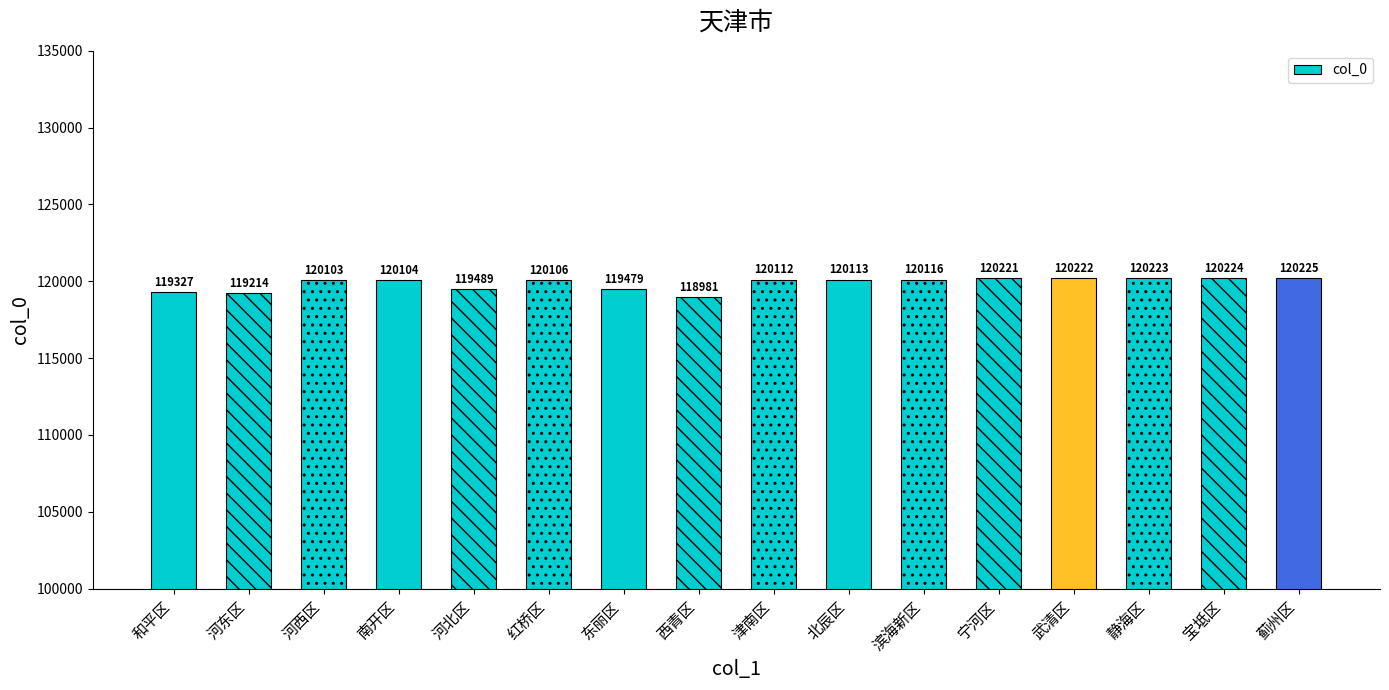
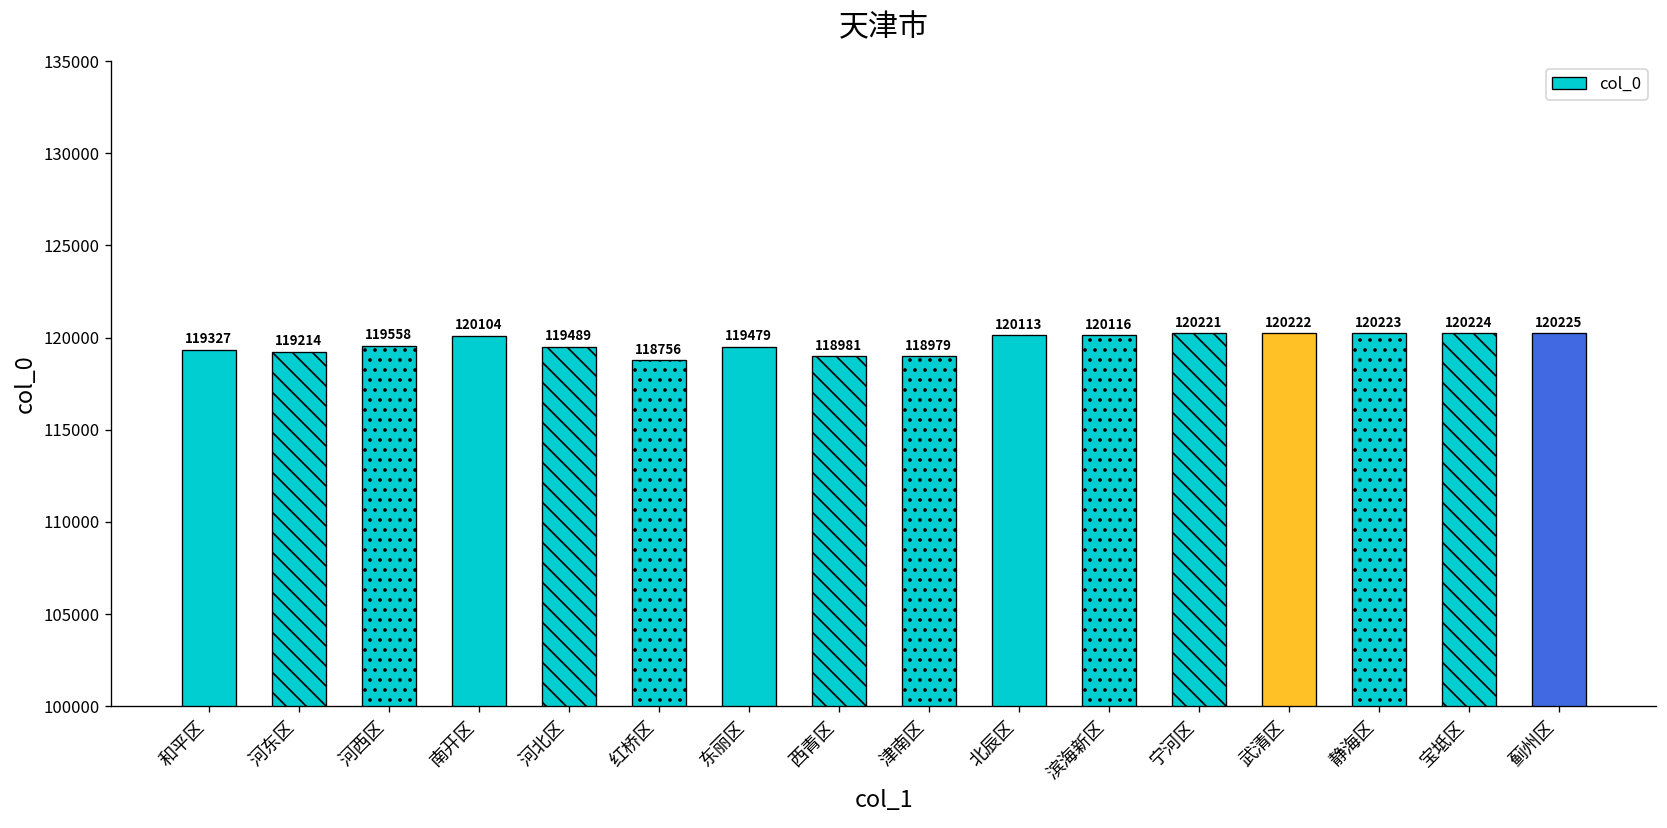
  {
    "和平区": 119327,
    "河东区": 119214,
-   "河西区": 120103,
+   "河西区": 119558,
    "南开区": 120104,
    "河北区": 119489,
-   "红桥区": 120106,
+   "红桥区": 118756,
    "东丽区": 119479,
    "西青区": 118981,
-   "津南区": 120112,
+   "津南区": 118979,
    "北辰区": 120113,
    "滨海新区": 120116,
    "宁河区": 120221,
    "武清区": 120222,
    "静海区": 120223,
    "宝坻区": 120224,
    "蓟州区": 120225
  }
